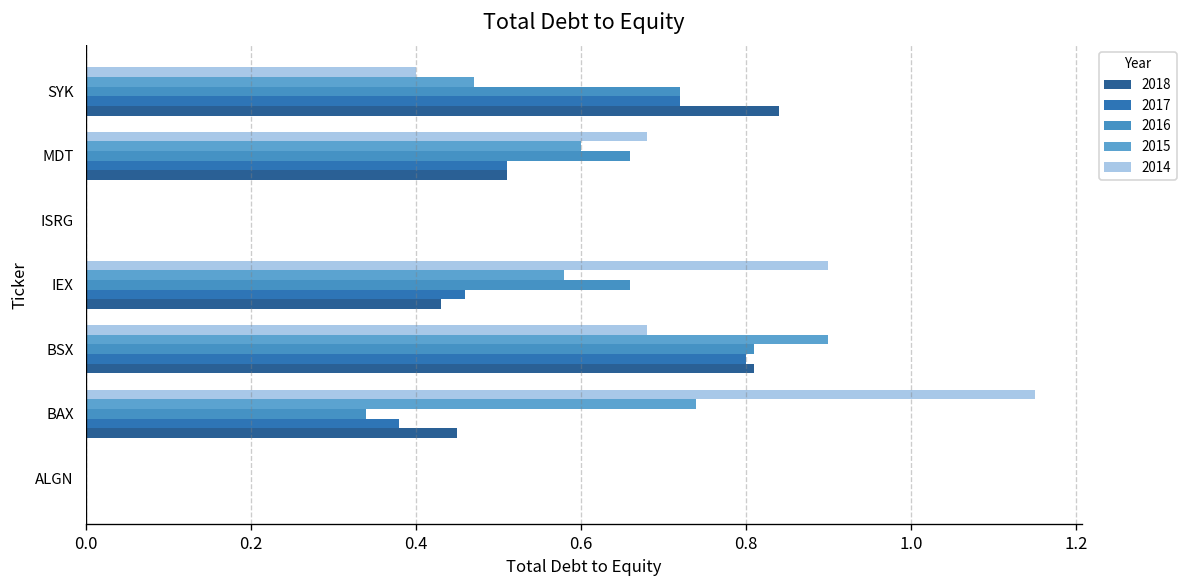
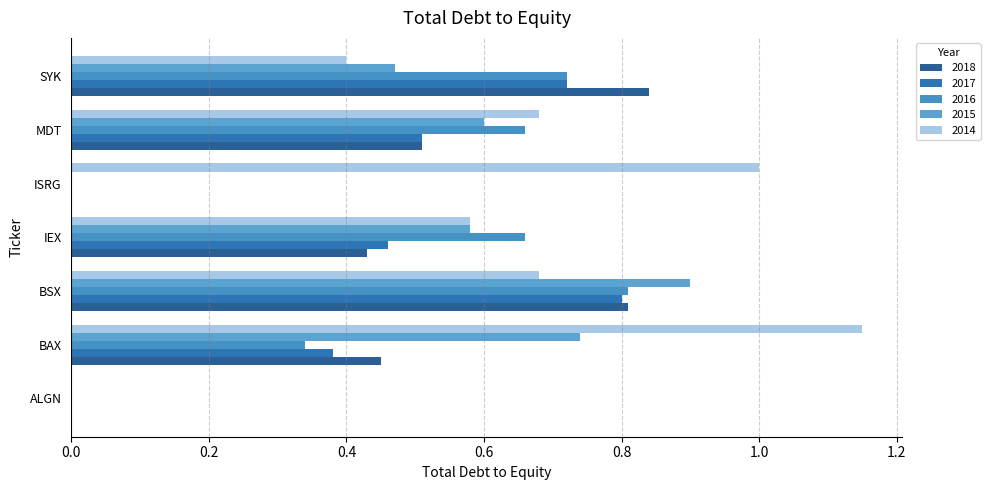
  {
    "2014": {
      "SYK": 0.40,
      "MDT": 0.68,
-     "ISRG": 0,
-     "IEX": 0.90,
+     "ISRG": 1,
+     "IEX": 0.58,
      "BSX": 0.68,
      "BAX": 1.15,
      "ALGN": 0.00
    }
  }
